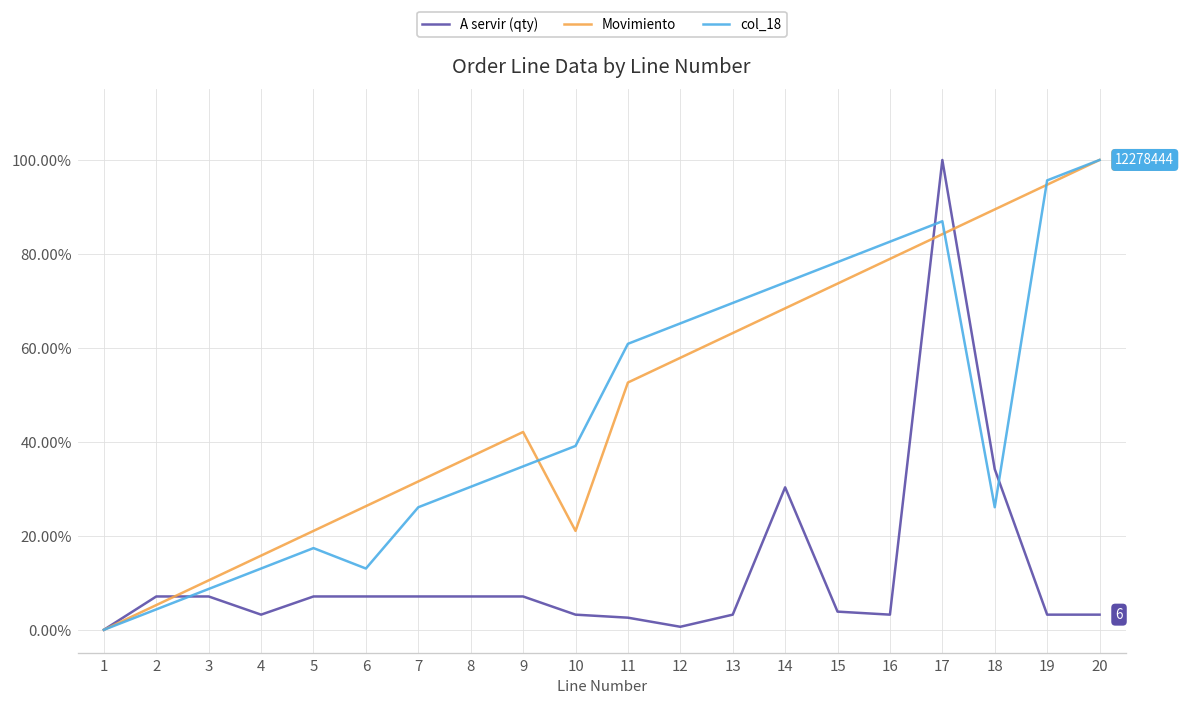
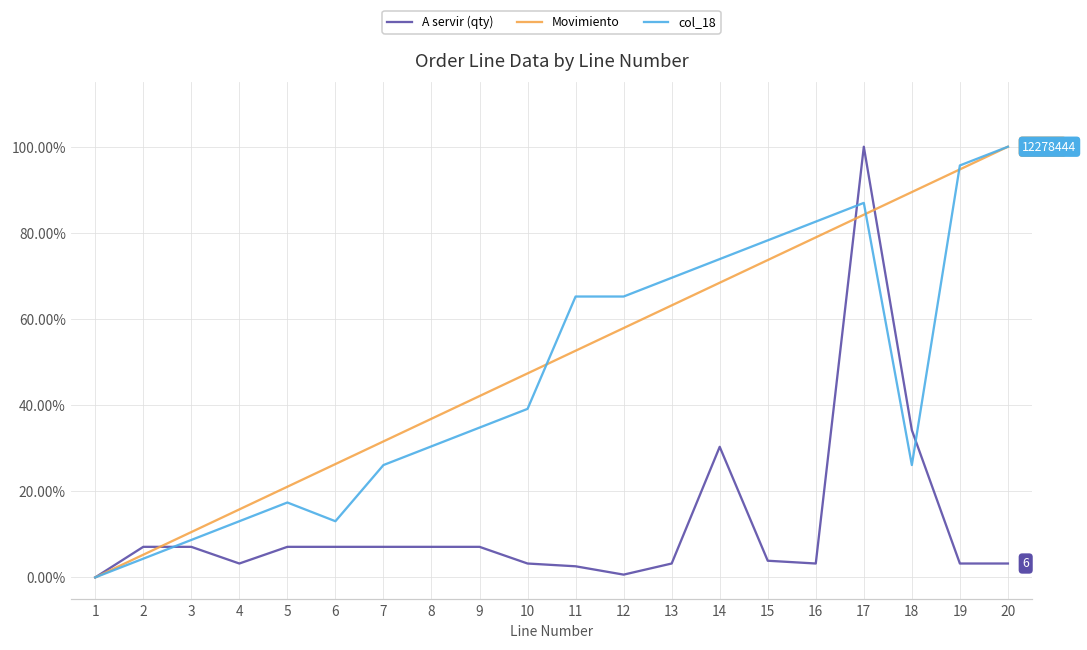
  {
    "A servir (qty)": {
      "2": "7%",
      "3": "7%",
      "4": "3%",
      "5": "7%",
      "6": "7%",
      "7": "7%",
      "8": "7%",
      "9": "7%",
      "10": "3%",
      "11": "3%",
      "12": "1%",
      "13": "3%",
      "14": "30%",
      "15": "4%",
      "16": "3%",
      "17": "100%",
      "18": "34%",
      "19": "3%"
    },
    "Movimiento": {
      "2": "5%",
      "3": "11%",
      "4": "16%",
      "5": "21%",
      "6": "26%",
      "7": "32%",
      "8": "37%",
      "9": "42%",
-     "10": "21%",
+     "10": "47%",
      "11": "53%",
      "12": "58%",
      "13": "63%",
      "14": "68%",
      "15": "74%",
      "16": "79%",
      "17": "84%",
      "18": "89%",
      "19": "95%"
    },
    "col_18": {
      "2": "4%",
      "3": "9%",
      "4": "13%",
      "5": "17%",
      "6": "13%",
      "7": "26%",
      "8": "30%",
      "9": "35%",
      "10": "39%",
-     "11": "61%",
+     "11": "65%",
      "12": "65%",
      "13": "70%",
      "14": "74%",
      "15": "78%",
      "16": "83%",
      "17": "87%",
      "18": "26%",
      "19": "96%"
    }
  }
